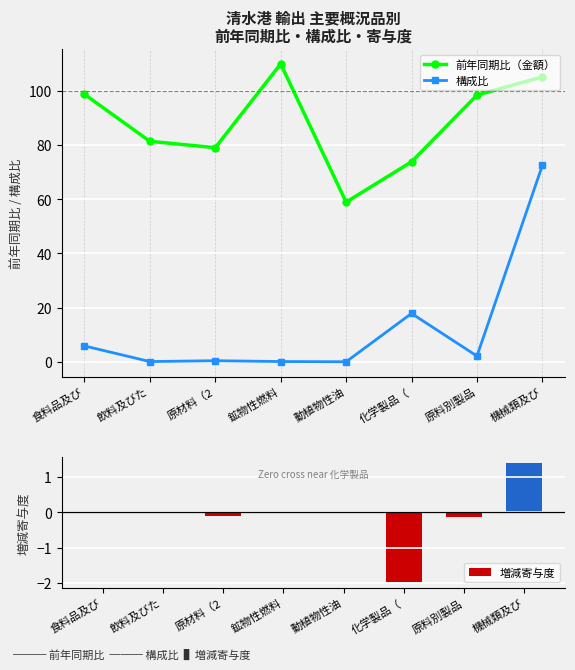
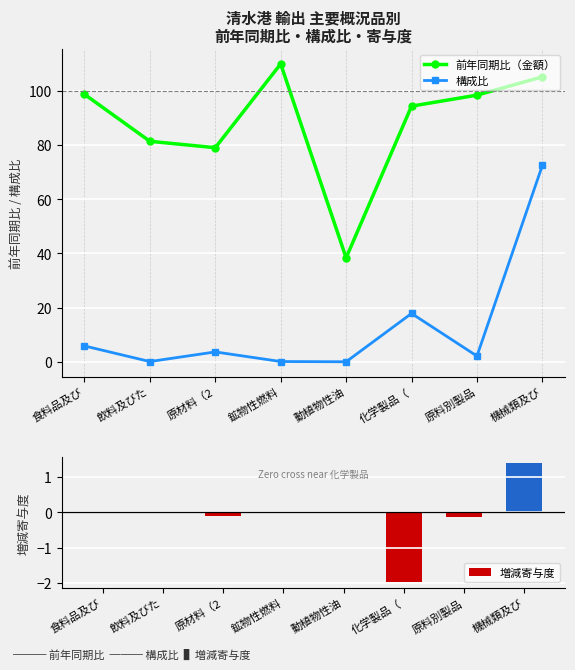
  {
    "清水港 輸出 主要概況品別 前年同期比・構成比・寄与度": {
      "前年同期比（金額）": {
        "食料品及び": 99,
        "飲料及びた": 81,
        "原材料（2": 79,
        "鉱物性燃料": 110,
-       "動植物性油": 59,
-       "化学製品（": 74,
+       "動植物性油": 38,
+       "化学製品（": 94,
        "原料別製品": 98
      },
      "構成比": {
        "食料品及び": 6,
        "飲料及びた": 0,
-       "原材料（2": 0,
+       "原材料（2": 4,
        "鉱物性燃料": 0,
        "動植物性油": 0,
        "化学製品（": 18,
        "原料別製品": 2,
        "機械類及び": 72
      }
    }
  }
